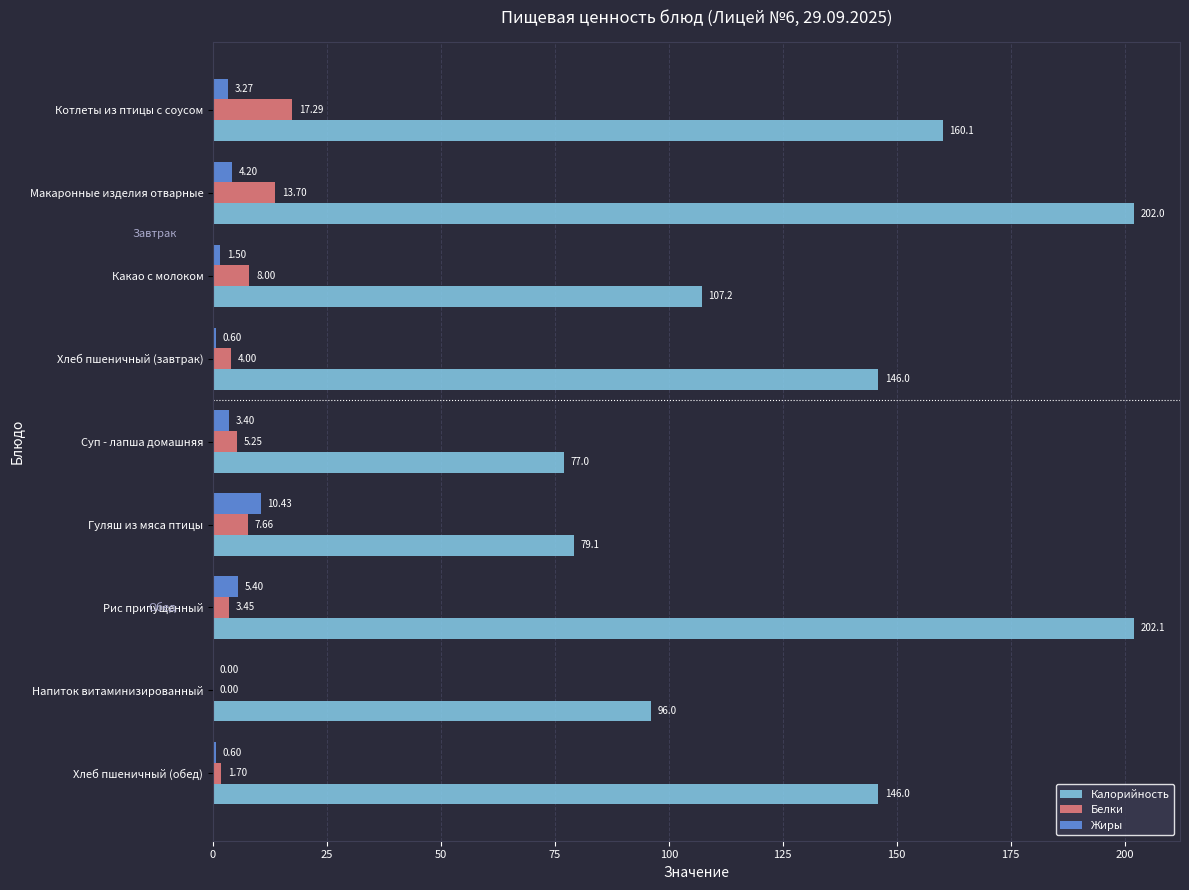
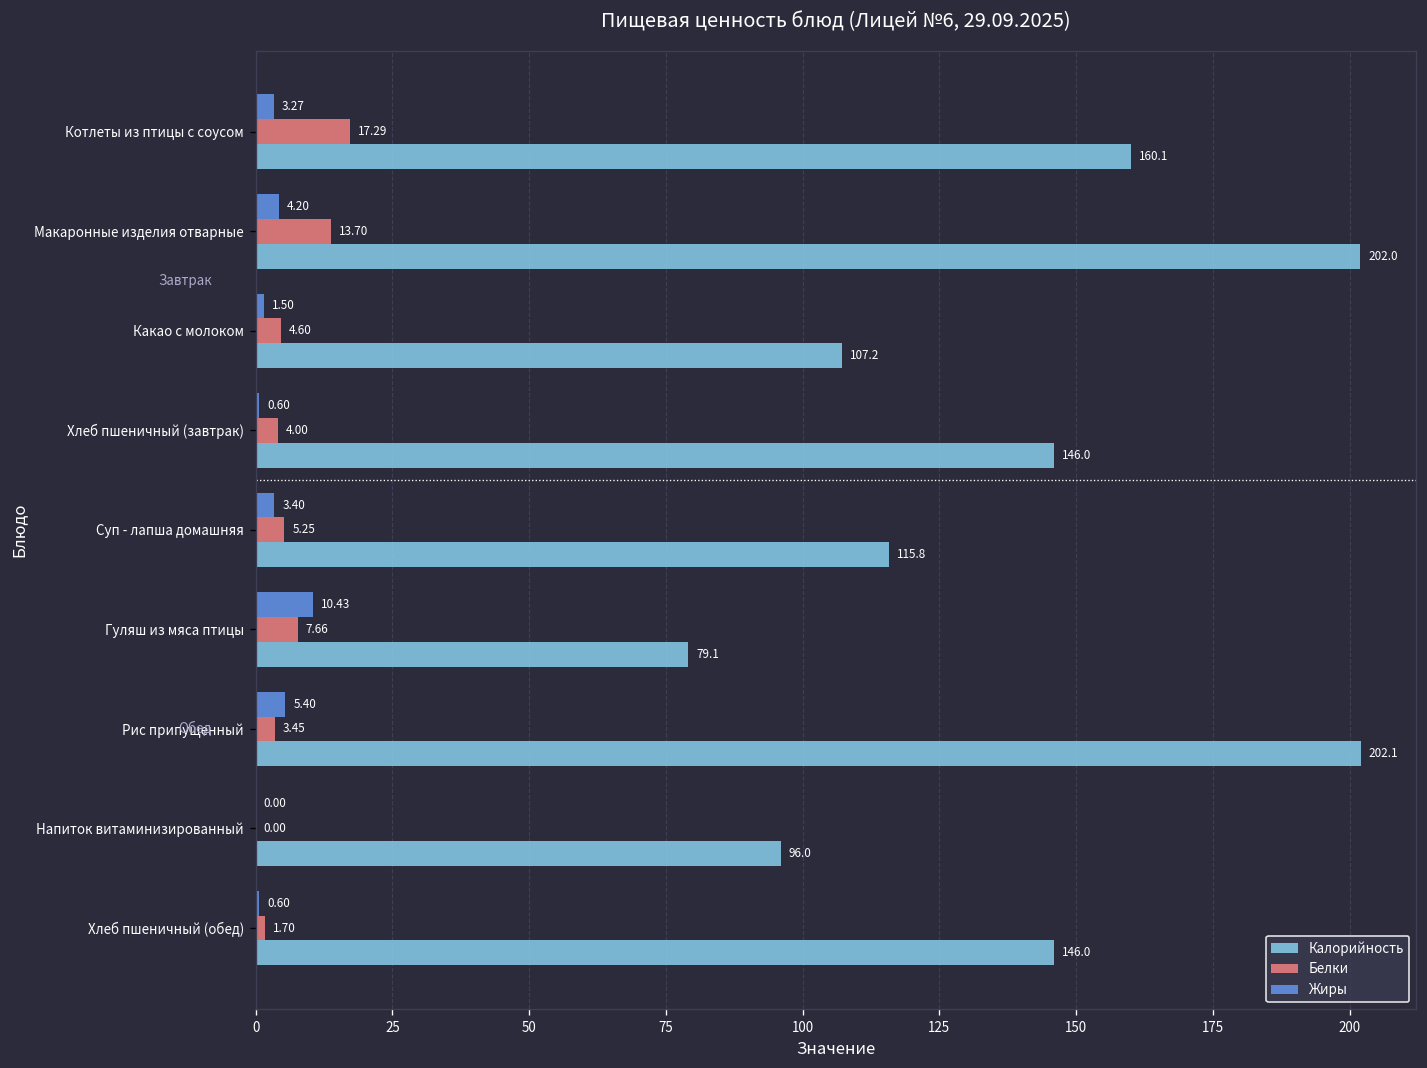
  {
    "Калорийность": {
      "Котлеты из птицы с соусом": 160.1,
      "Макаронные изделия отварные": 202.0,
      "Какао с молоком": 107.2,
      "Хлеб пшеничный (завтрак)": 146.0,
-     "Суп - лапша домашняя": 77.0,
+     "Суп - лапша домашняя": 115.8,
      "Гуляш из мяса птицы": 79.1,
      "Рис припущенный": 202.1,
      "Напиток витаминизированный": 96.0,
      "Хлеб пшеничный (обед)": 146.0
    },
    "Белки": {
      "Котлеты из птицы с соусом": 17.29,
      "Макаронные изделия отварные": 13.70,
-     "Какао с молоком": 8.00,
+     "Какао с молоком": 4.60,
      "Хлеб пшеничный (завтрак)": 4.00,
      "Суп - лапша домашняя": 5.25,
      "Гуляш из мяса птицы": 7.66,
      "Рис припущенный": 3.45,
      "Напиток витаминизированный": 0.00,
      "Хлеб пшеничный (обед)": 1.70
    },
    "Жиры": {
      "Котлеты из птицы с соусом": 3.27,
      "Макаронные изделия отварные": 4.20,
      "Какао с молоком": 1.50,
      "Хлеб пшеничный (завтрак)": 0.60,
      "Суп - лапша домашняя": 3.40,
      "Гуляш из мяса птицы": 10.43,
      "Рис припущенный": 5.40,
      "Напиток витаминизированный": 0.00,
      "Хлеб пшеничный (обед)": 0.60
    }
  }
